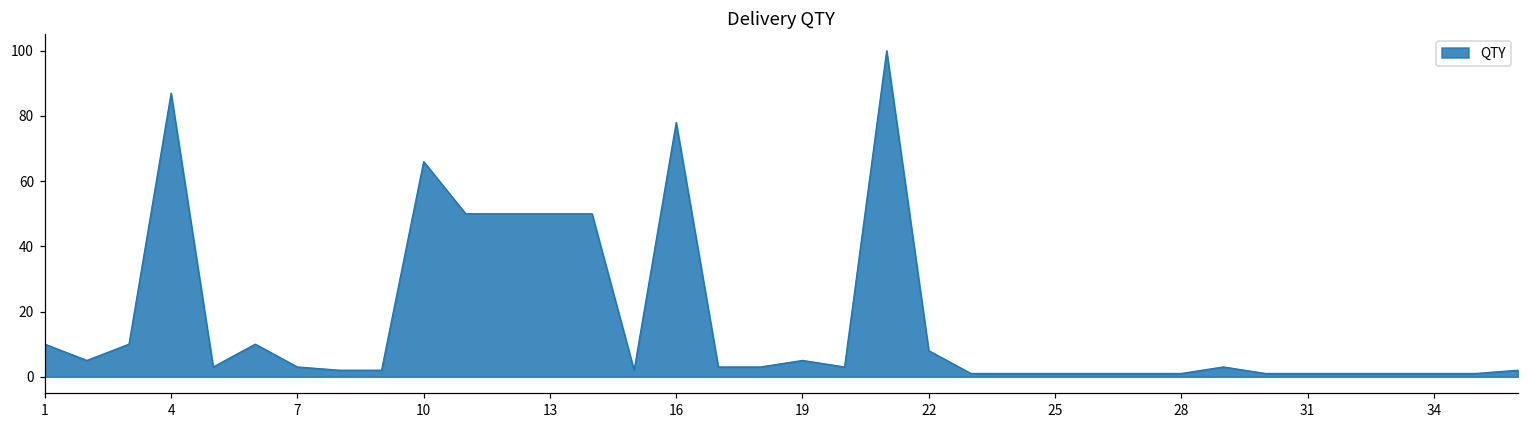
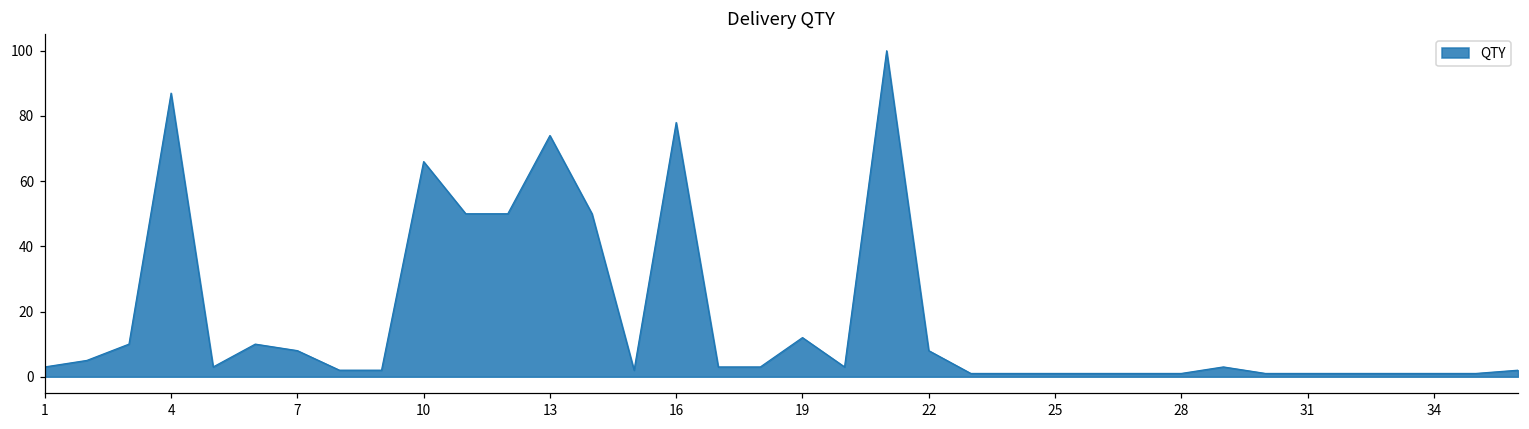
  {
-   "1": 10,
+   "1": 3,
    "4": 87,
-   "7": 3,
+   "7": 8,
    "10": 66,
-   "13": 50,
+   "13": 74,
    "16": 78,
-   "19": 5,
+   "19": 12,
    "22": 8,
    "25": 1,
    "28": 1,
    "31": 1,
    "34": 1
  }
